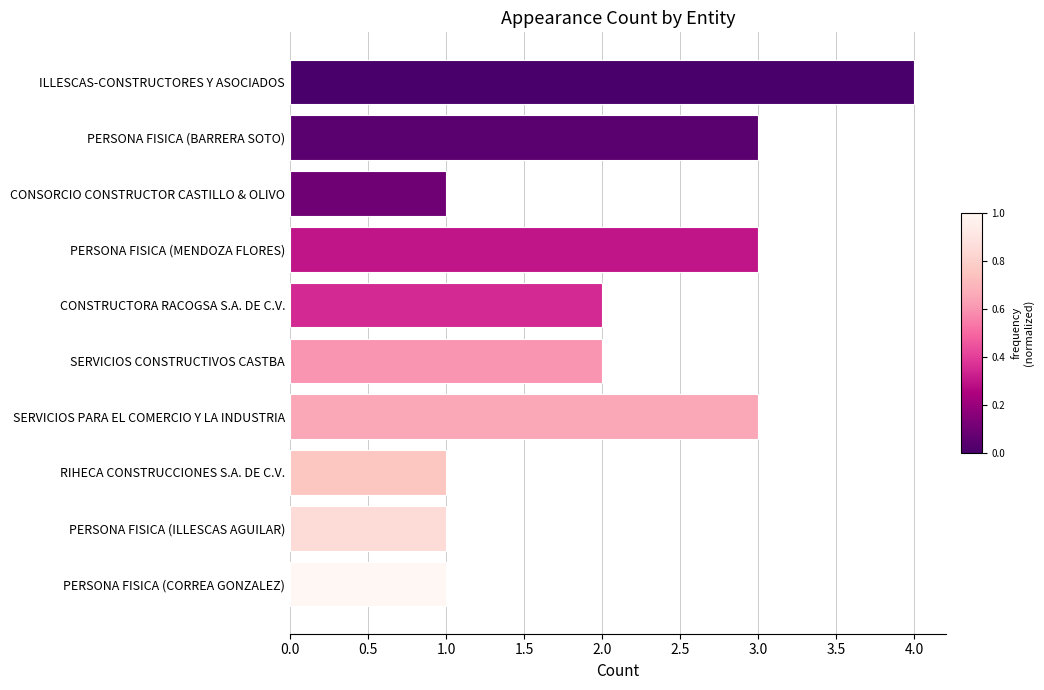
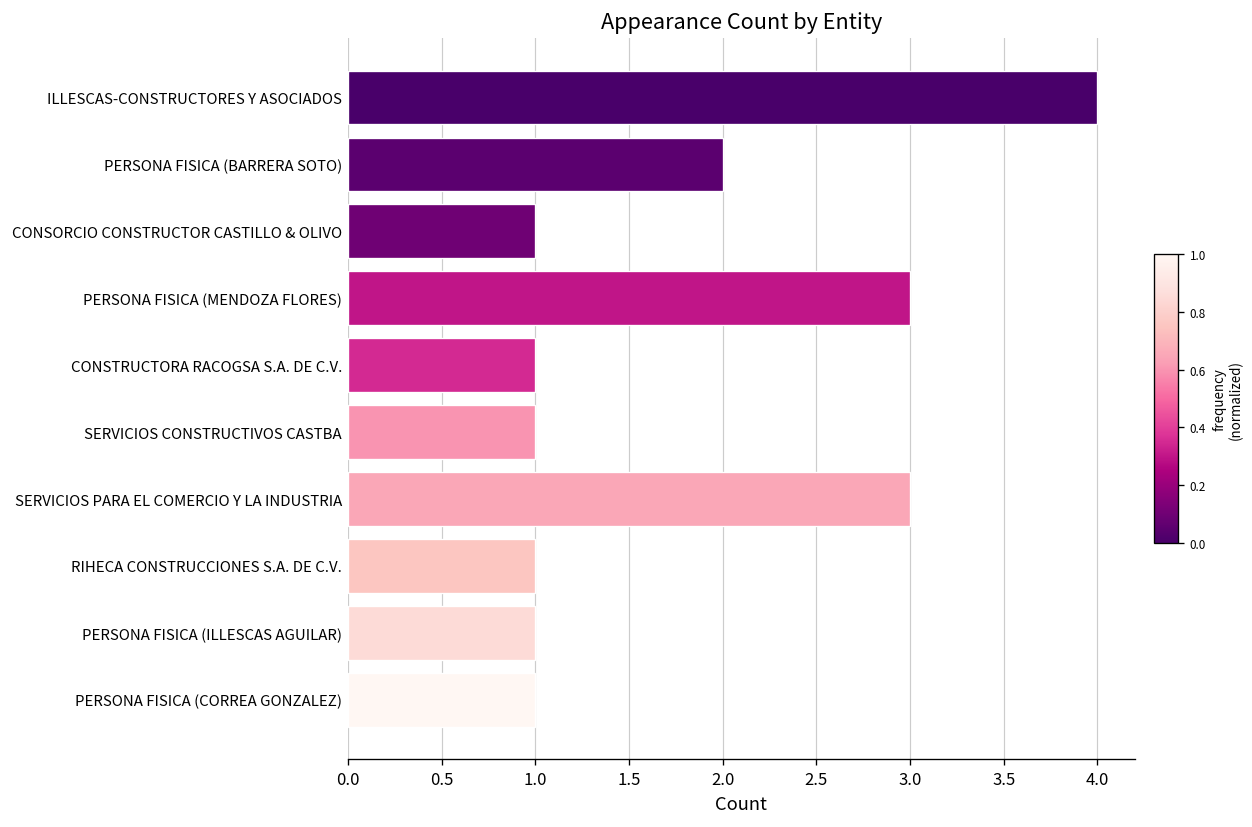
  {
    "ILLESCAS-CONSTRUCTORES Y ASOCIADOS": 4,
-   "PERSONA FISICA (BARRERA SOTO)": 3,
+   "PERSONA FISICA (BARRERA SOTO)": 2,
    "CONSORCIO CONSTRUCTOR CASTILLO & OLIVO": 1,
    "PERSONA FISICA (MENDOZA FLORES)": 3,
-   "CONSTRUCTORA RACOGSA S.A. DE C.V.": 2,
-   "SERVICIOS CONSTRUCTIVOS CASTBA": 2,
+   "CONSTRUCTORA RACOGSA S.A. DE C.V.": 1,
+   "SERVICIOS CONSTRUCTIVOS CASTBA": 1,
    "SERVICIOS PARA EL COMERCIO Y LA INDUSTRIA": 3,
    "RIHECA CONSTRUCCIONES S.A. DE C.V.": 1,
    "PERSONA FISICA (ILLESCAS AGUILAR)": 1,
    "PERSONA FISICA (CORREA GONZALEZ)": 1
  }
